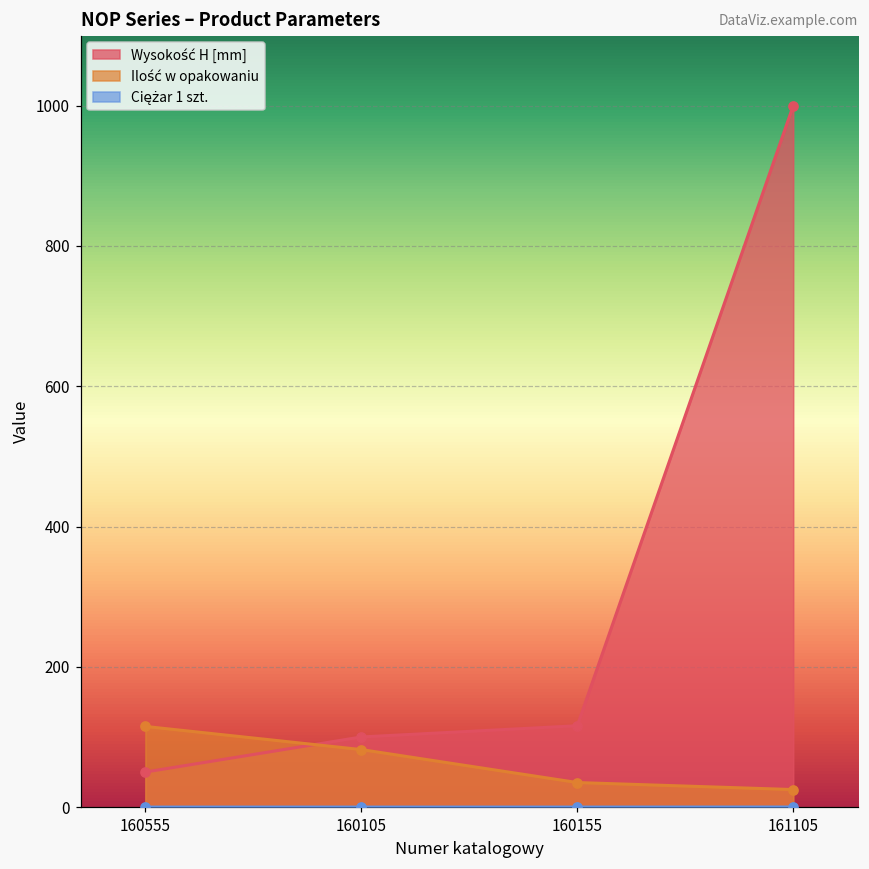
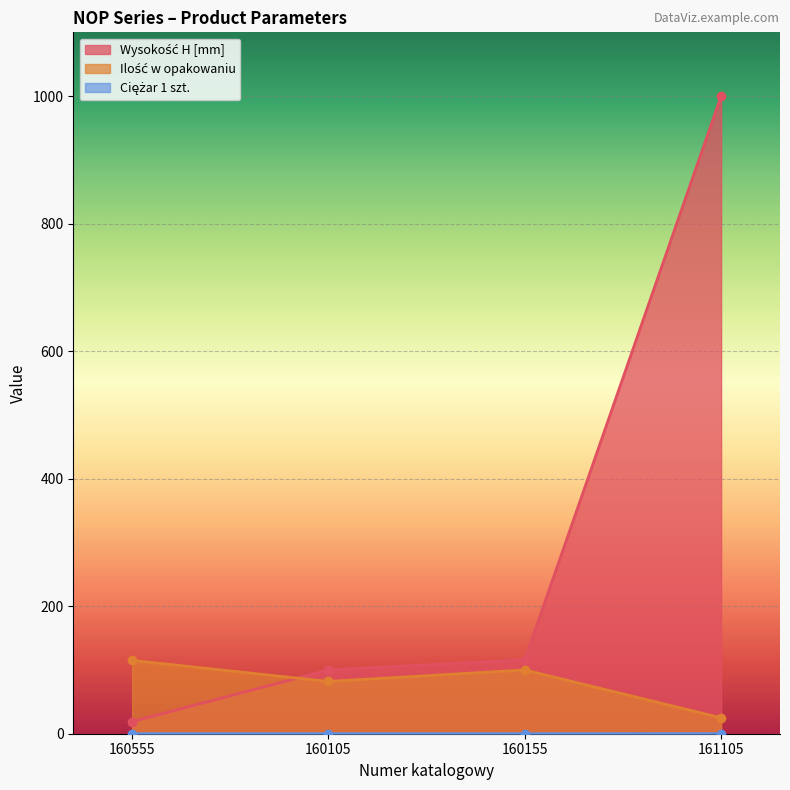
  {
    "Wysokość H [mm]": {
-     "160555": 50,
+     "160555": 20,
      "160105": 100,
      "160155": 120,
      "161105": 1000
    },
    "Ilość w opakowaniu": {
      "160555": 120,
      "160105": 80,
-     "160155": 40,
+     "160155": 100,
      "161105": 30
    },
    "Ciężar 1 szt.": {
      "160555": 0,
      "160105": 0,
      "160155": 0,
      "161105": 0
    }
  }
